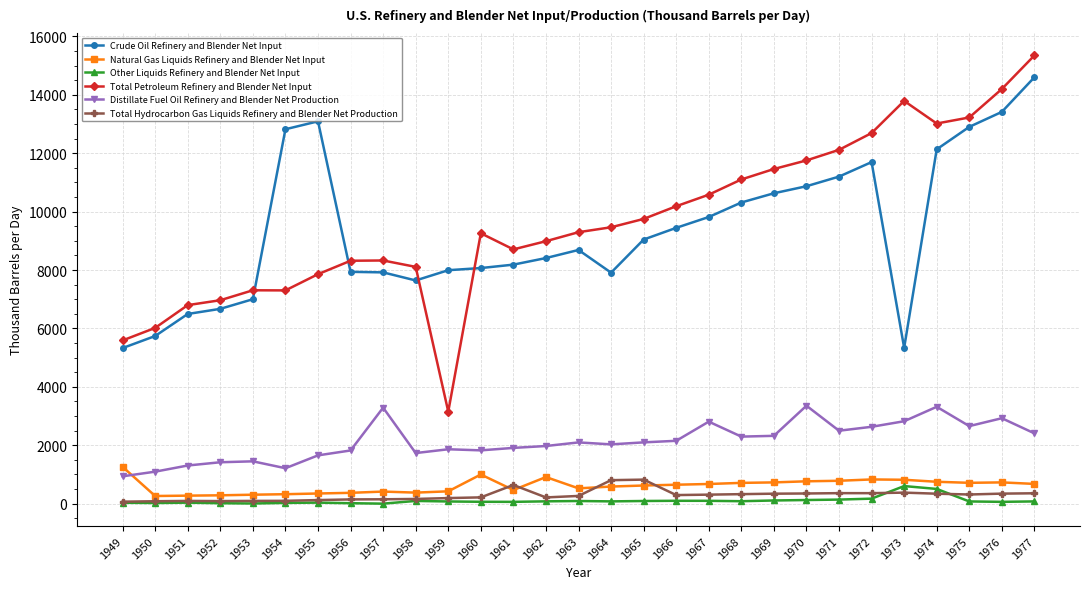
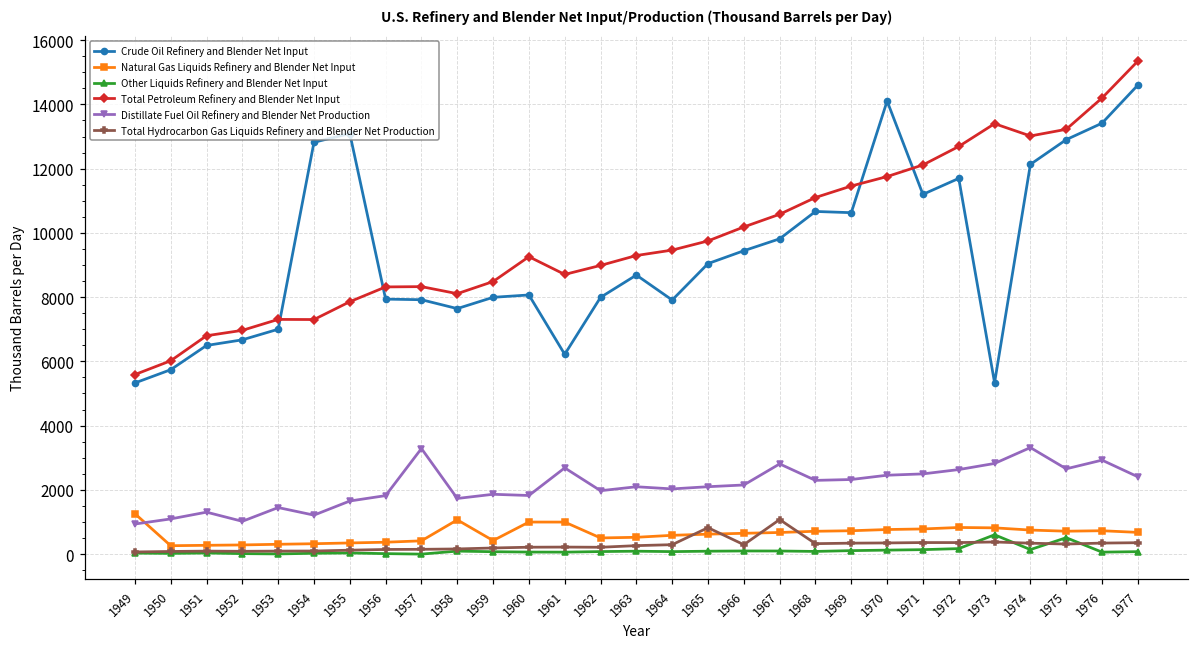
  {
    "Crude Oil Refinery and Blender Net Input": {
      "1949": 5300,
      "1950": 5700,
      "1951": 6500,
      "1952": 6700,
      "1953": 7000,
      "1954": 12800,
      "1956": 7900,
      "1957": 7900,
      "1958": 7600,
      "1959": 8000,
      "1960": 8100,
-     "1961": 8200,
-     "1962": 8400,
+     "1961": 6200,
+     "1962": 8000,
      "1963": 8700,
      "1964": 7900,
      "1965": 9000,
      "1966": 9400,
      "1967": 9800,
-     "1968": 10300,
+     "1968": 10700,
      "1969": 10600,
-     "1970": 10900,
+     "1970": 14100,
      "1971": 11200,
      "1972": 11700,
      "1973": 5300,
      "1974": 12100,
      "1975": 12900,
      "1976": 13400,
      "1977": 14600
    },
    "Natural Gas Liquids Refinery and Blender Net Input": {
      "1949": 1300,
      "1950": 300,
      "1951": 300,
      "1952": 300,
      "1953": 300,
      "1954": 300,
      "1955": 300,
      "1956": 400,
      "1957": 400,
-     "1958": 400,
+     "1958": 1100,
      "1959": 400,
      "1960": 1000,
-     "1961": 500,
-     "1962": 900,
+     "1961": 1000,
+     "1962": 500,
      "1963": 500,
      "1964": 600,
      "1965": 600,
      "1966": 600,
      "1967": 700,
      "1968": 700,
      "1969": 700,
      "1970": 800,
      "1971": 800,
      "1972": 800,
      "1973": 800,
      "1974": 700,
      "1975": 700,
      "1976": 700,
      "1977": 700
    },
    "Other Liquids Refinery and Blender Net Input": {
      "1953": 0,
      "1956": 0,
      "1957": 0,
      "1959": 100,
      "1960": 100,
      "1961": 100,
      "1962": 100,
      "1963": 100,
      "1964": 100,
      "1965": 100,
      "1966": 100,
      "1967": 100,
      "1968": 100,
      "1969": 100,
      "1970": 100,
      "1971": 100,
      "1972": 200,
      "1973": 600,
-     "1974": 500,
-     "1975": 100,
+     "1974": 100,
+     "1975": 500,
      "1976": 100,
      "1977": 100
    },
    "Total Petroleum Refinery and Blender Net Input": {
      "1949": 5600,
      "1950": 6000,
      "1951": 6800,
      "1952": 7000,
      "1953": 7300,
      "1954": 7300,
      "1955": 7900,
      "1956": 8300,
      "1957": 8300,
      "1958": 8100,
-     "1959": 3100,
+     "1959": 8500,
      "1960": 9300,
      "1961": 8700,
      "1962": 9000,
      "1963": 9300,
      "1964": 9500,
      "1965": 9700,
      "1966": 10200,
      "1967": 10600,
      "1968": 11100,
      "1969": 11500,
      "1970": 11800,
      "1971": 12100,
      "1972": 12700,
-     "1973": 13800,
+     "1973": 13400,
      "1974": 13000,
      "1975": 13200,
      "1976": 14200,
      "1977": 15300
    },
    "Distillate Fuel Oil Refinery and Blender Net Production": {
      "1949": 900,
      "1950": 1100,
      "1951": 1300,
-     "1952": 1400,
+     "1952": 1000,
      "1953": 1400,
      "1954": 1200,
      "1955": 1700,
      "1956": 1800,
      "1957": 3300,
      "1958": 1700,
      "1959": 1900,
      "1960": 1800,
-     "1961": 1900,
+     "1961": 2700,
      "1962": 2000,
      "1963": 2100,
      "1964": 2000,
      "1965": 2100,
      "1966": 2100,
      "1967": 2800,
      "1968": 2300,
      "1969": 2300,
-     "1970": 3400,
+     "1970": 2500,
      "1971": 2500,
      "1972": 2600,
      "1973": 2800,
      "1974": 3300,
      "1975": 2700,
      "1976": 2900,
      "1977": 2400
    },
    "Total Hydrocarbon Gas Liquids Refinery and Blender Net Production": {
      "1953": 100,
      "1956": 100,
      "1957": 100,
      "1959": 200,
      "1960": 200,
-     "1961": 600,
+     "1961": 200,
      "1962": 200,
      "1963": 300,
-     "1964": 800,
+     "1964": 300,
      "1965": 800,
      "1966": 300,
-     "1967": 300,
+     "1967": 1100,
      "1968": 300,
      "1969": 300,
      "1970": 300,
      "1971": 400,
      "1972": 400,
      "1973": 400,
      "1974": 300,
      "1975": 300,
      "1976": 300,
      "1977": 400
    }
  }
